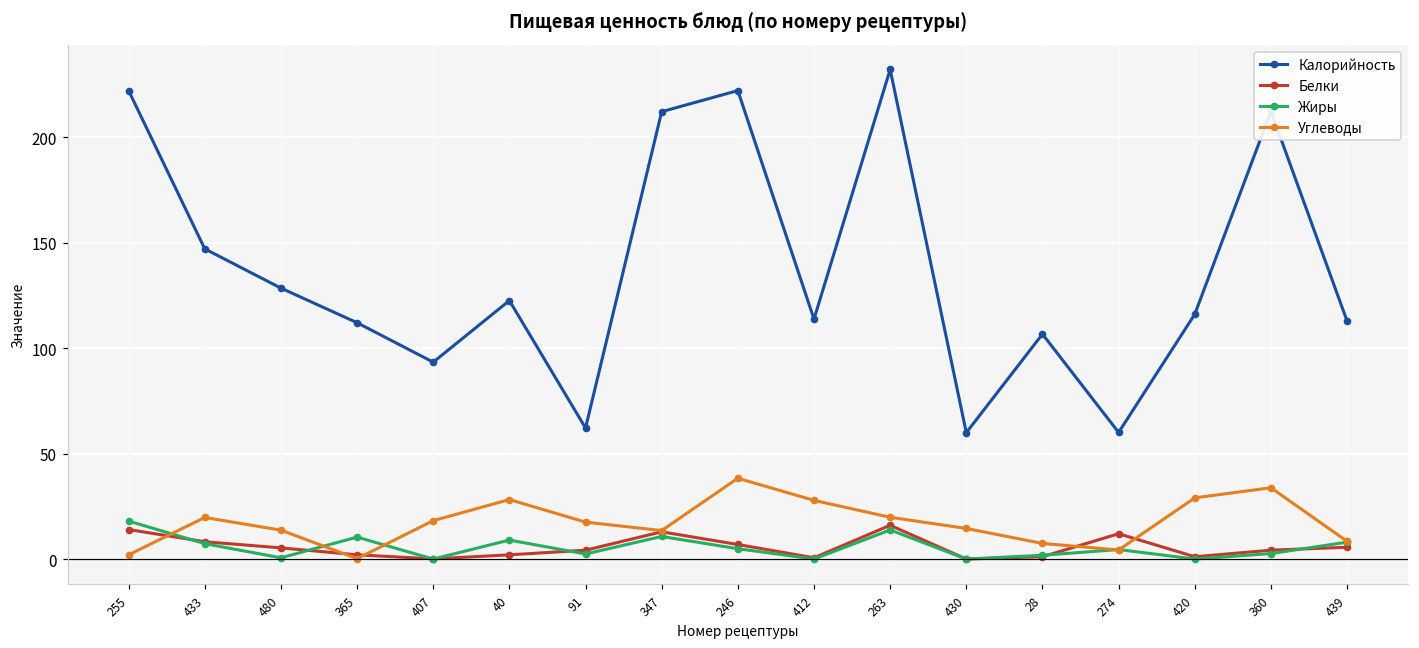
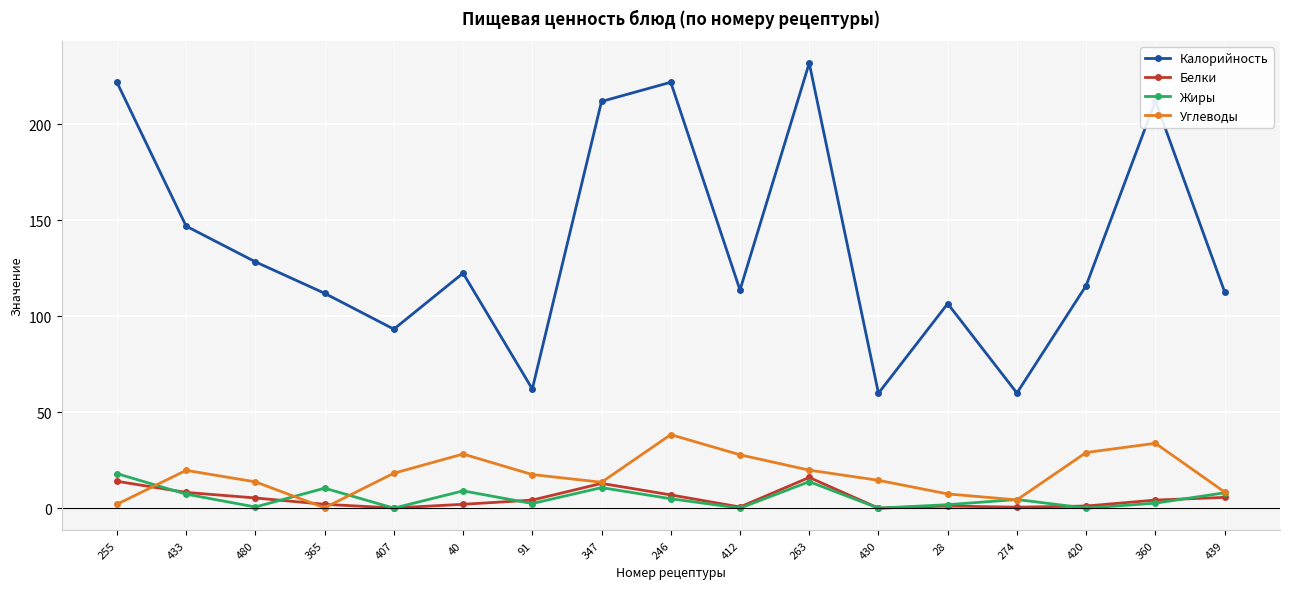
  {
    "Калорийность": {
      "255": 222,
      "433": 147,
      "480": 128,
      "365": 112,
      "407": 93,
      "40": 123,
      "91": 62,
      "347": 212,
      "246": 222,
      "412": 114,
      "263": 232,
      "430": 60,
      "28": 107,
      "274": 60,
      "420": 116,
      "439": 113
    },
    "Белки": {
      "255": 14,
      "480": 5,
      "365": 2,
      "40": 2,
      "91": 4,
      "246": 7,
      "263": 16,
-     "274": 12,
+     "274": 1,
      "360": 4,
      "439": 6
    },
    "Жиры": {
      "255": 18,
      "480": 1,
      "365": 10,
      "40": 9,
      "91": 2,
      "347": 11,
      "246": 5,
      "263": 14,
      "360": 3
    },
    "Углеводы": {
      "255": 2,
      "433": 20,
      "480": 14,
      "365": 0,
      "407": 18,
      "40": 28,
      "91": 18,
      "246": 38,
      "412": 28,
      "263": 20,
      "430": 15,
      "28": 7,
      "420": 29,
      "360": 34
    }
  }
